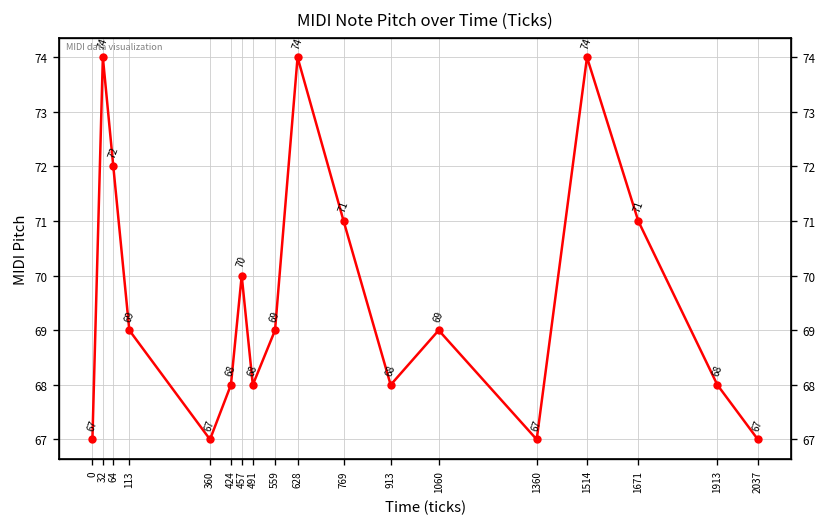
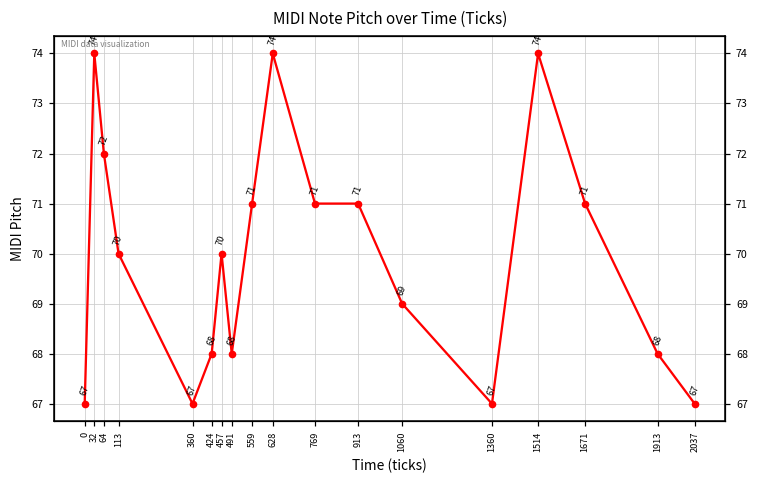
  {
    "0": 67,
    "64": 72,
-   "113": 69,
+   "113": 70,
    "360": 67,
    "424": 68,
    "457": 70,
    "491": 68,
-   "559": 69,
+   "559": 71,
    "628": 74,
    "769": 71,
-   "913": 68,
+   "913": 71,
    "1060": 69,
    "1360": 67,
    "1514": 74,
    "1671": 71,
    "1913": 68,
    "2037": 67
  }
